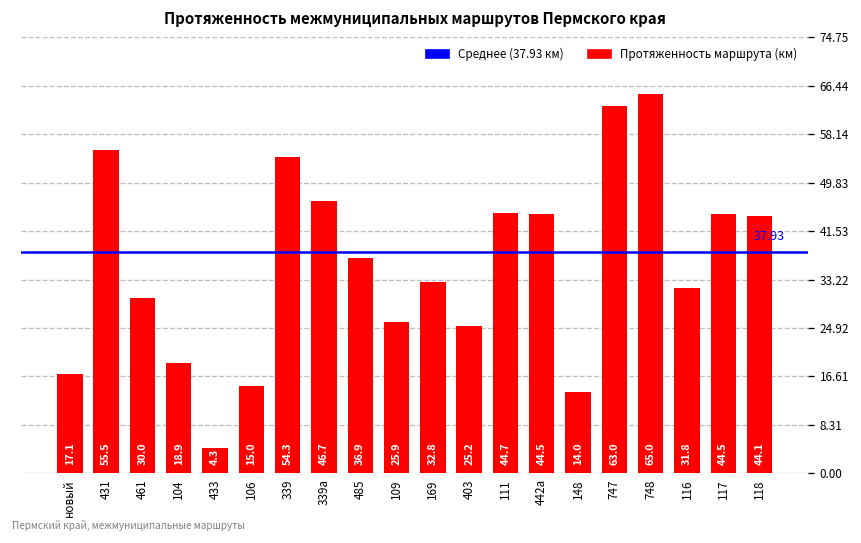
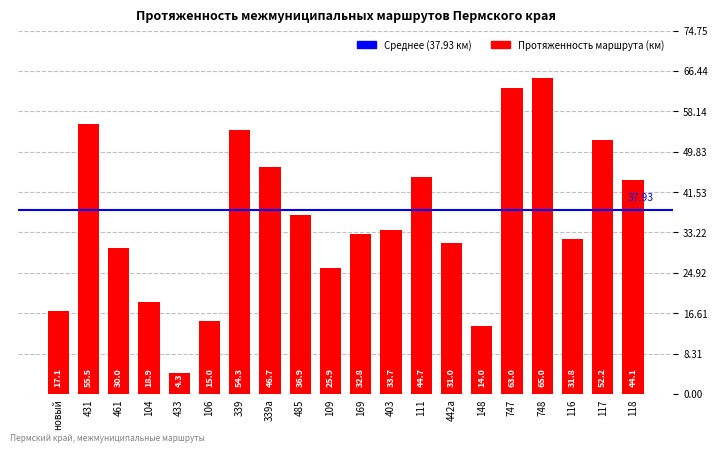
  {
    "новый": 17.1,
    "431": 55.5,
    "461": 30.0,
    "104": 18.9,
    "433": 4.3,
    "106": 15.0,
    "339": 54.3,
    "339а": 46.7,
    "485": 36.9,
    "109": 25.9,
    "169": 32.8,
-   "403": 25.2,
+   "403": 33.7,
    "111": 44.7,
-   "442а": 44.5,
+   "442а": 31.0,
    "148": 14.0,
    "747": 63.0,
    "748": 65.0,
    "116": 31.8,
-   "117": 44.5,
+   "117": 52.2,
    "118": 44.1
  }
